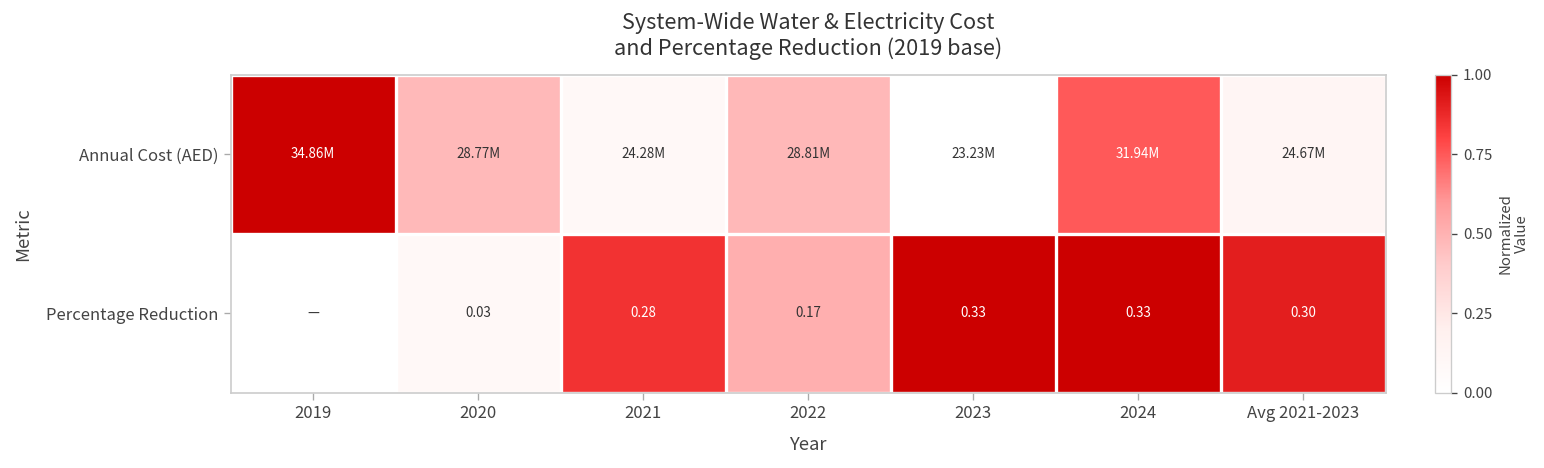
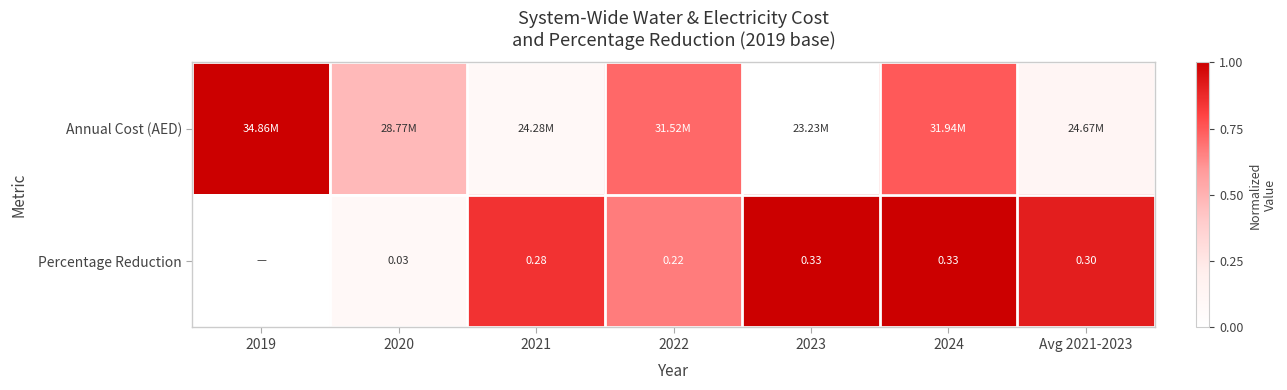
  {
    "Annual Cost (AED)": {
      "2019": "34.86M",
      "2020": "28.77M",
      "2021": "24.28M",
-     "2022": "28.81M",
+     "2022": "31.52M",
      "2023": "23.23M",
      "2024": "31.94M",
      "Avg 2021-2023": "24.67M"
    },
    "Percentage Reduction": {
      "2020": "0.03",
      "2021": "0.28",
-     "2022": "0.17",
+     "2022": "0.22",
      "2023": "0.33",
      "2024": "0.33",
      "Avg 2021-2023": "0.30"
    }
  }
